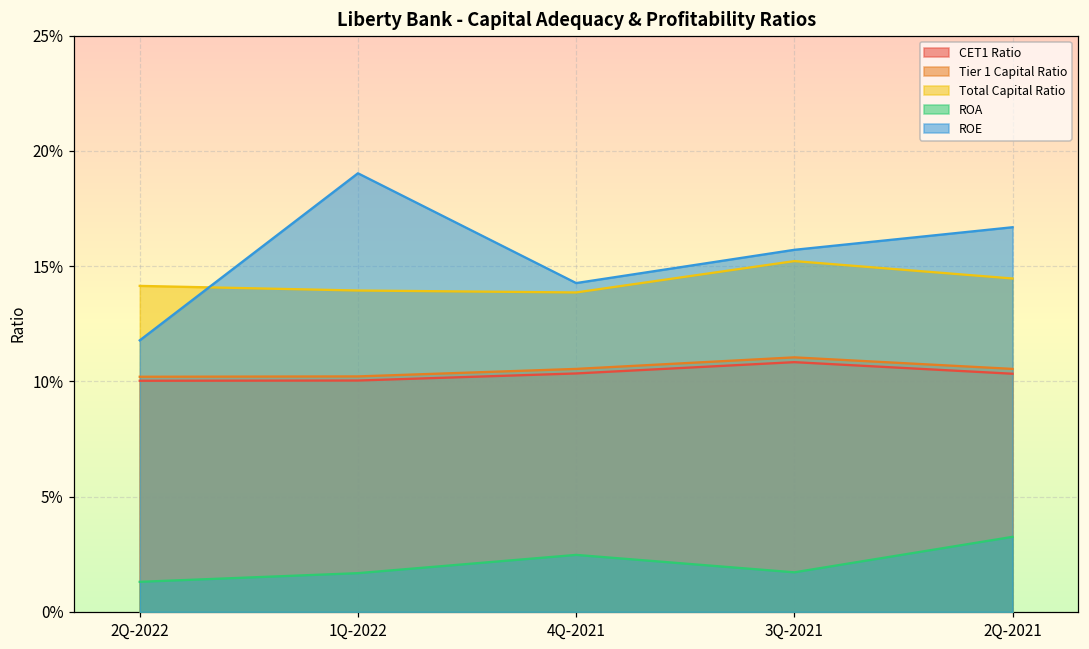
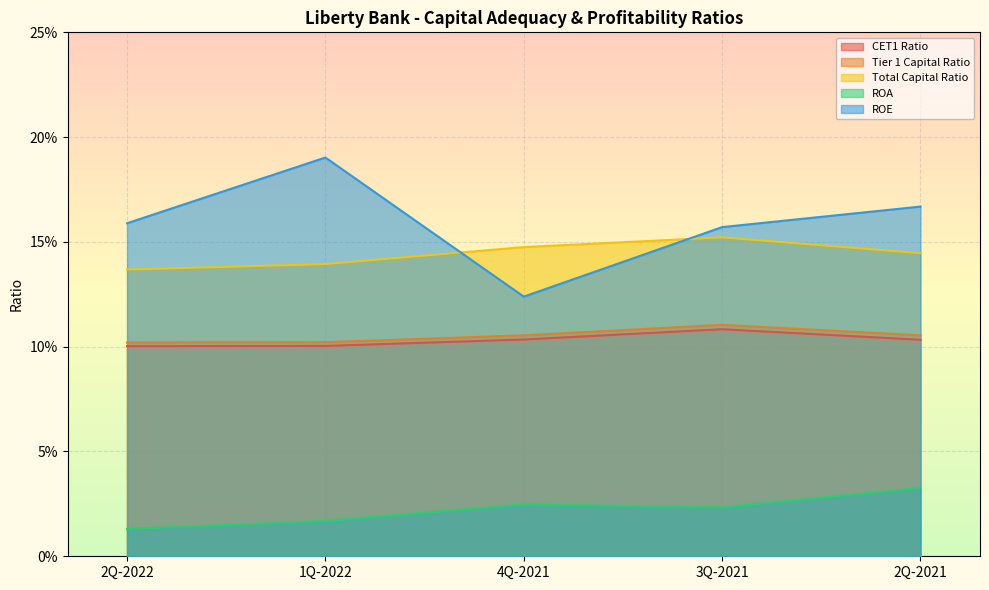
  {
    "Total Capital Ratio": {
-     "2Q-2022": "14.1%",
+     "2Q-2022": "13.7%",
      "1Q-2022": "13.9%",
-     "4Q-2021": "13.9%",
+     "4Q-2021": "14.8%",
      "3Q-2021": "15.2%",
      "2Q-2021": "14.5%"
    },
    "ROA": {
      "2Q-2022": "1.3%",
      "1Q-2022": "1.7%",
      "4Q-2021": "2.5%",
-     "3Q-2021": "1.7%",
+     "3Q-2021": "2.3%",
      "2Q-2021": "3.3%"
    },
    "ROE": {
-     "2Q-2022": "11.8%",
+     "2Q-2022": "15.9%",
      "1Q-2022": "19.0%",
-     "4Q-2021": "14.3%",
+     "4Q-2021": "12.4%",
      "3Q-2021": "15.7%",
      "2Q-2021": "16.7%"
    }
  }
